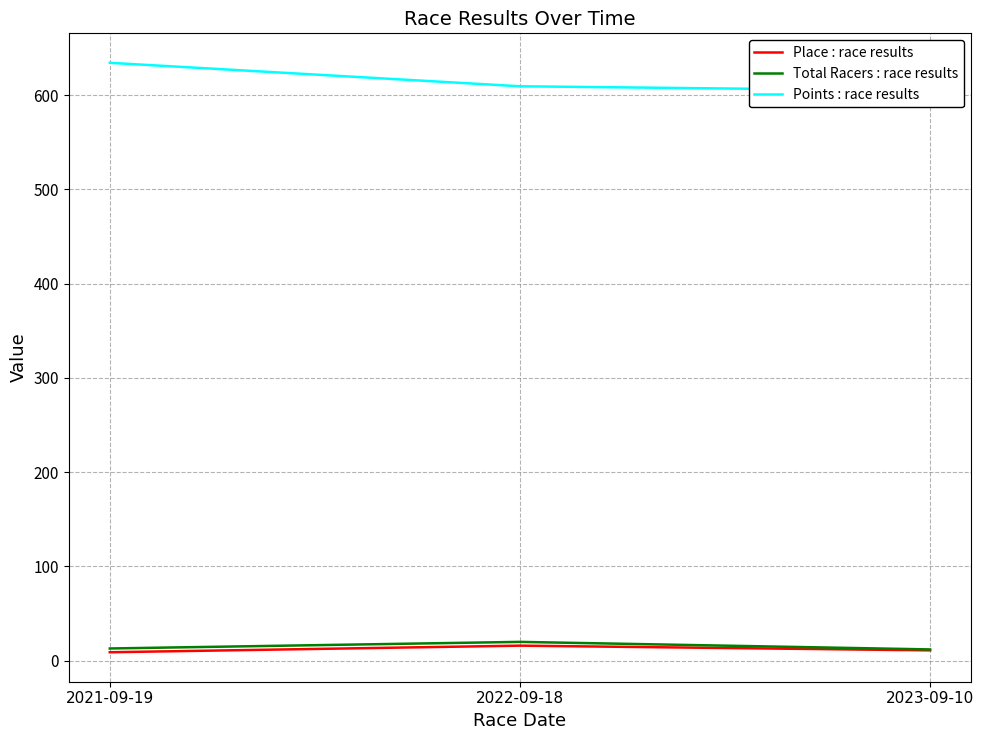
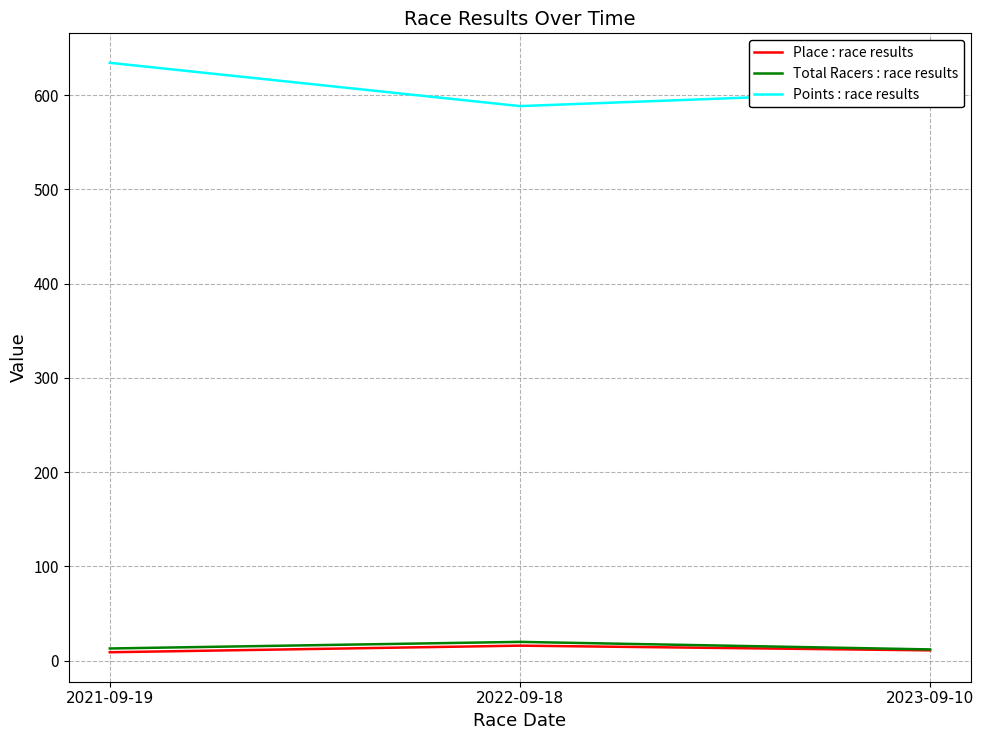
  {
    "Place : race results": {
      "2021-09-19": 10,
      "2022-09-18": 20
    },
    "Total Racers : race results": {
      "2021-09-19": 10,
      "2022-09-18": 20
    },
    "Points : race results": {
      "2021-09-19": 630,
-     "2022-09-18": 610
+     "2022-09-18": 590
    }
  }
